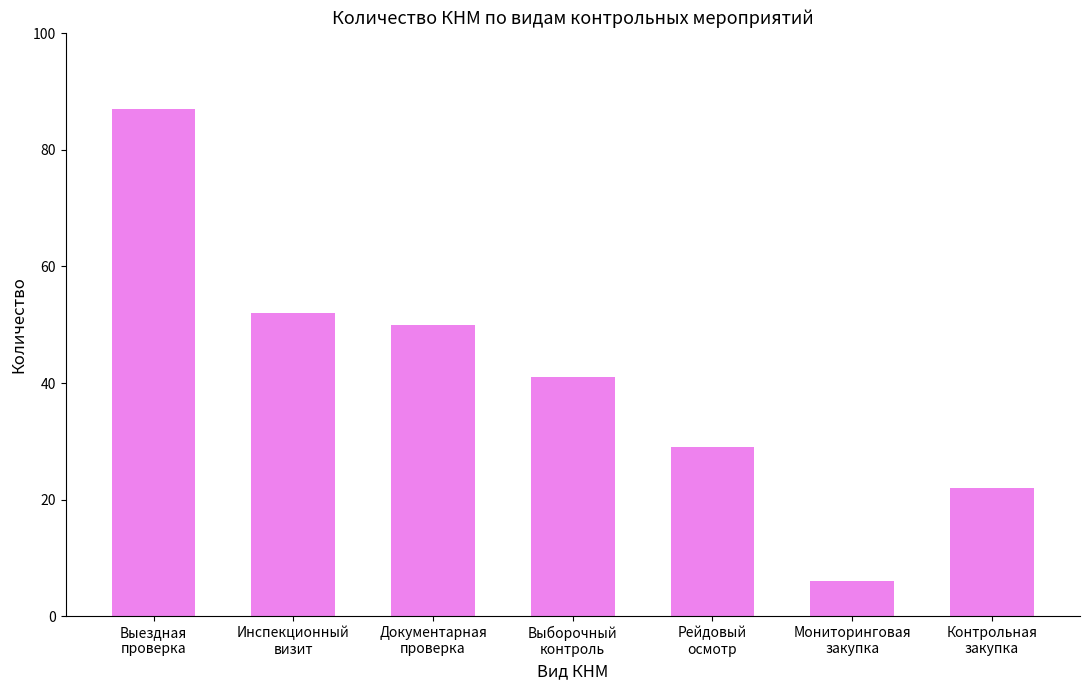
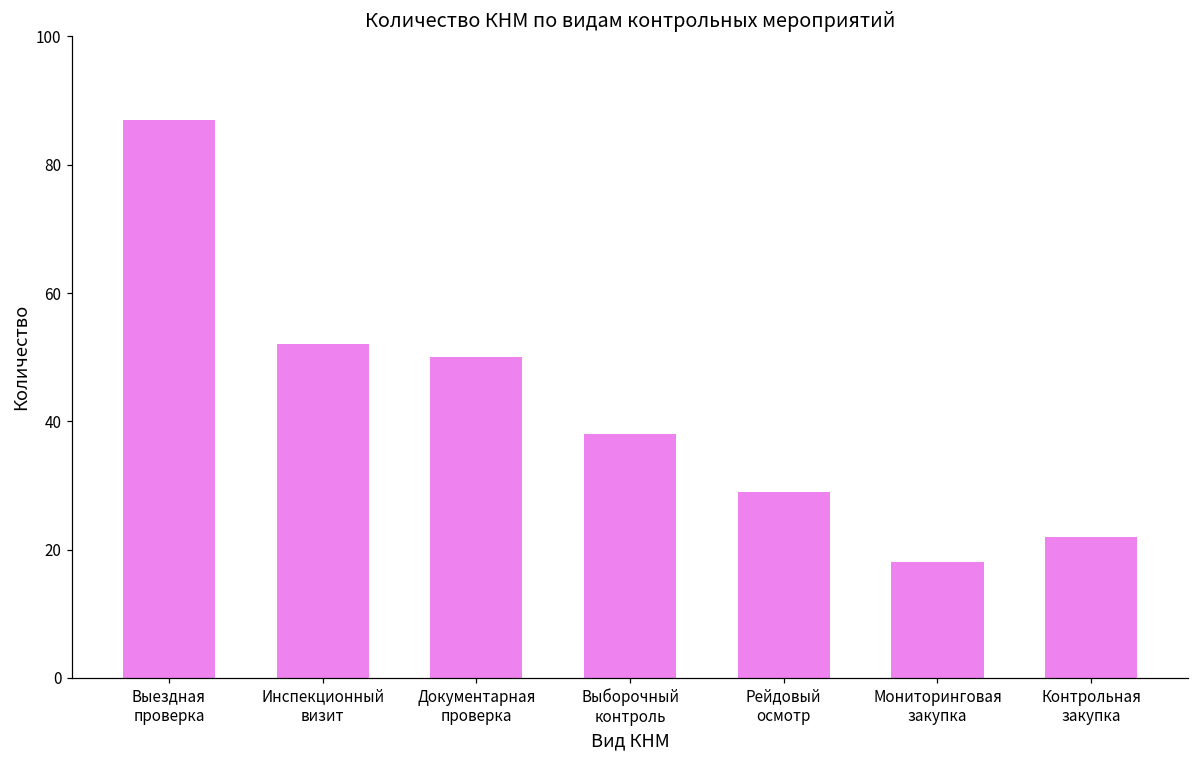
  {
    "Выездная проверка": 87,
    "Инспекционный визит": 52,
    "Документарная проверка": 50,
-   "Выборочный контроль": 41,
+   "Выборочный контроль": 38,
    "Рейдовый осмотр": 29,
-   "Мониторинговая закупка": 6,
+   "Мониторинговая закупка": 18,
    "Контрольная закупка": 22
  }
